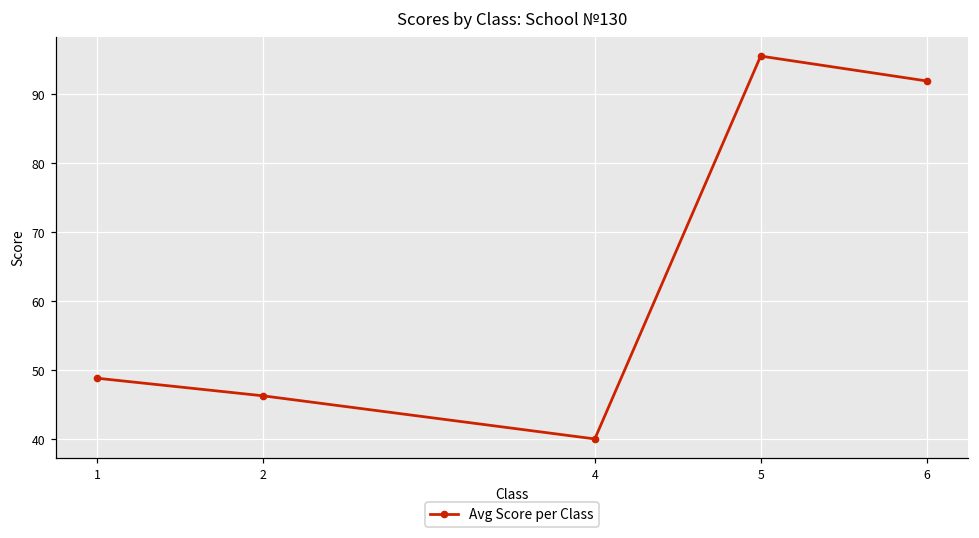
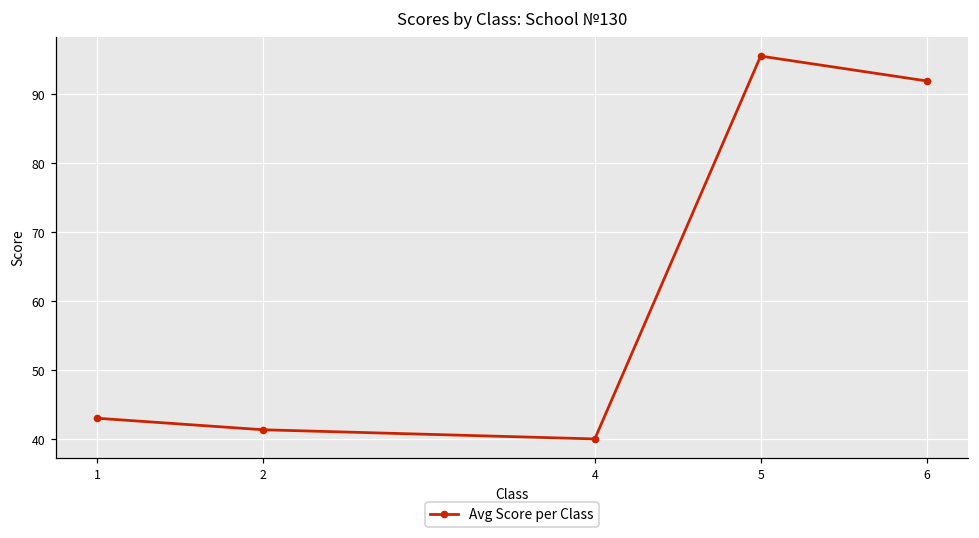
  {
-   "1": 49,
-   "2": 46,
+   "1": 43,
+   "2": 41,
    "4": 40,
    "5": 96,
    "6": 92
  }
